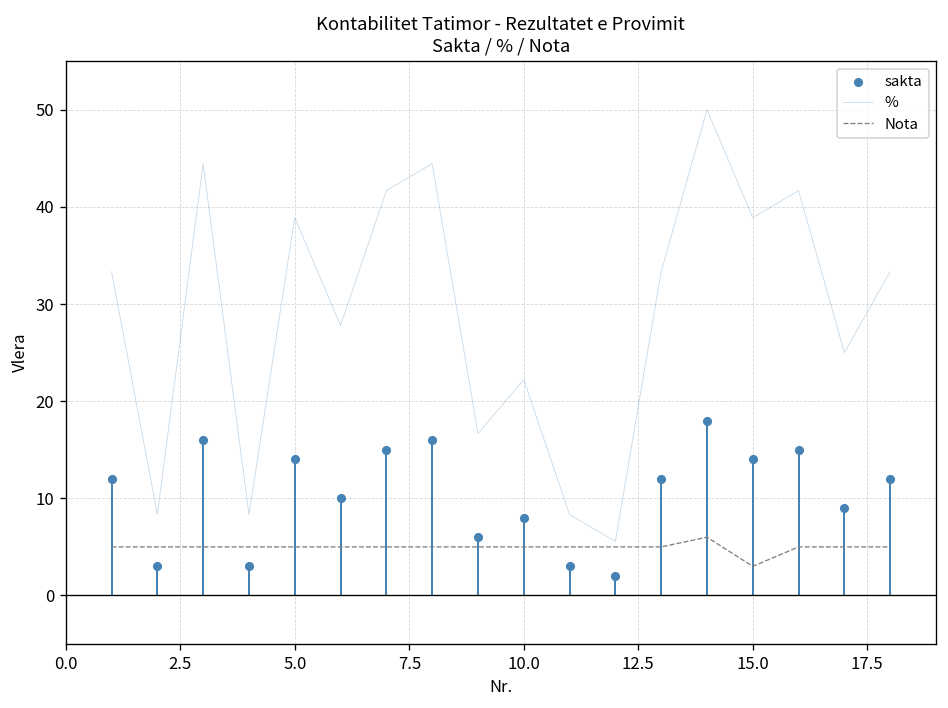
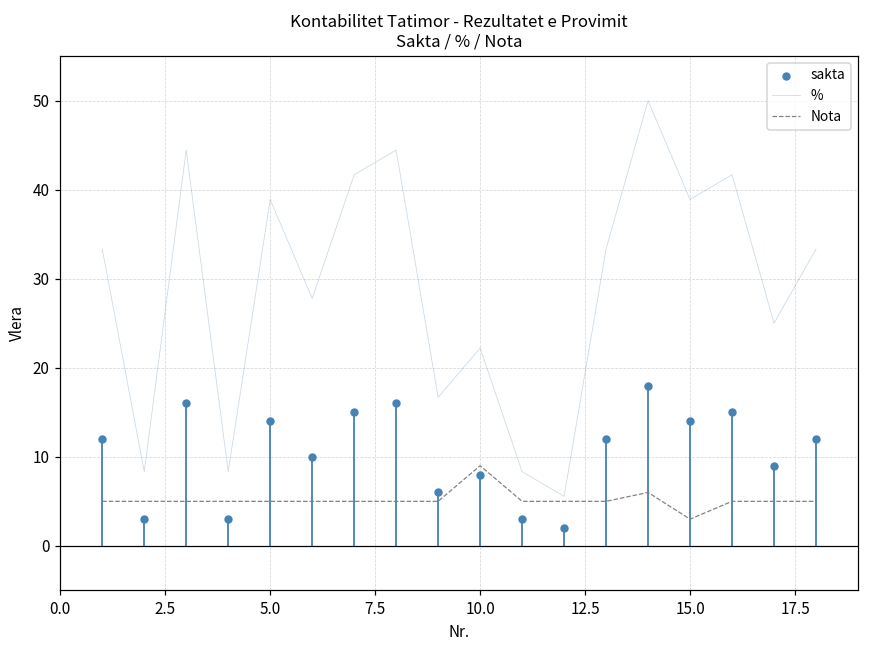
  {
    "Nota": {
      "5.0": 5,
-     "10.0": 5,
+     "10.0": 9,
      "15.0": 3
    }
  }
